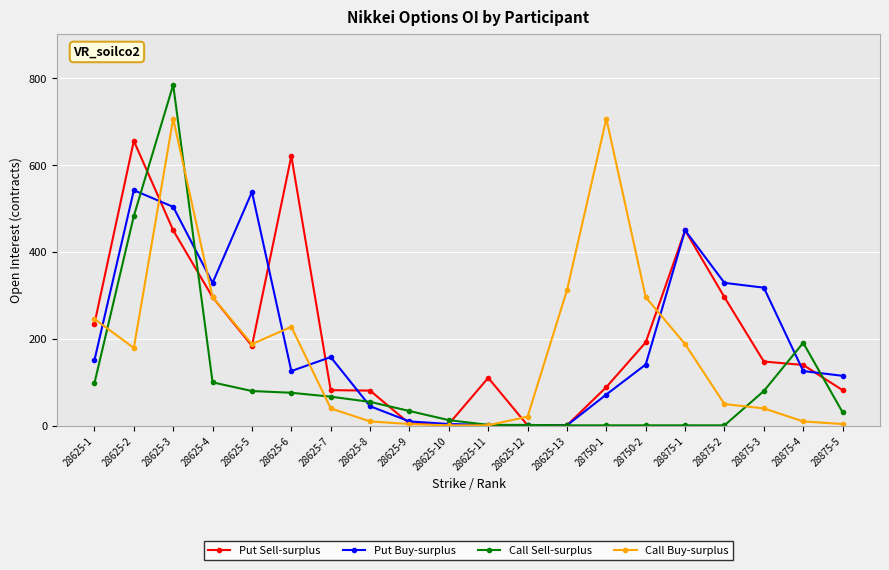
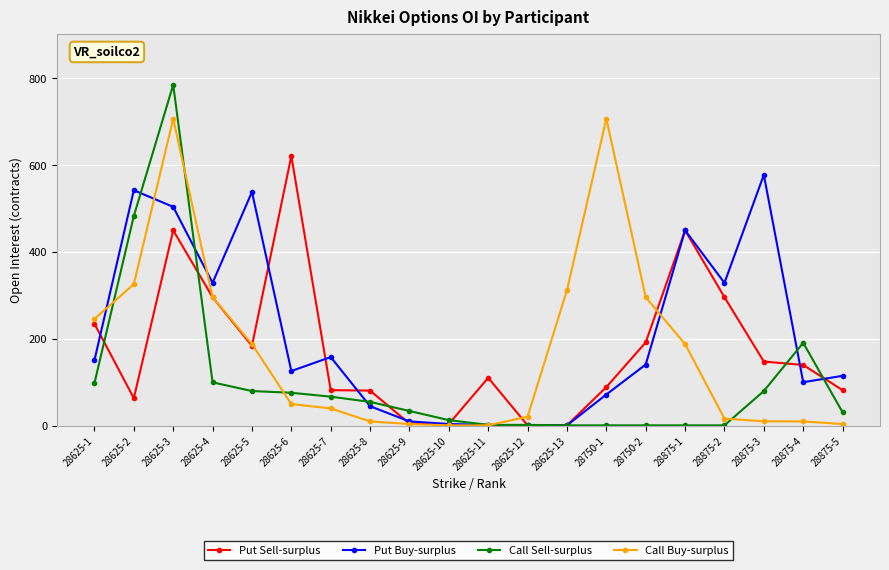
  {
    "Put Sell-surplus": {
      "28625-1": 240,
-     "28625-2": 660,
+     "28625-2": 60,
      "28625-3": 450,
      "28625-6": 620,
      "28625-7": 80,
      "28625-8": 80,
      "28625-11": 110,
      "28750-1": 90,
      "28750-2": 190,
      "28875-2": 300,
      "28875-3": 150,
      "28875-4": 140,
      "28875-5": 80
    },
    "Put Buy-surplus": {
      "28625-1": 150,
      "28625-2": 540,
      "28625-3": 500,
      "28625-4": 330,
      "28625-5": 540,
      "28625-6": 130,
      "28625-7": 160,
      "28625-8": 50,
      "28750-1": 70,
      "28750-2": 140,
      "28875-2": 330,
-     "28875-3": 320,
-     "28875-4": 130,
+     "28875-3": 580,
+     "28875-4": 100,
      "28875-5": 120
    },
    "Call Sell-surplus": {
      "28625-1": 100,
      "28625-2": 480,
      "28625-3": 790,
      "28625-4": 100,
      "28625-5": 80,
      "28625-6": 80,
      "28625-7": 70,
      "28625-8": 60,
      "28625-9": 30,
      "28625-10": 10,
      "28750-1": 0,
      "28750-2": 0,
      "28875-1": 0,
      "28875-2": 0,
      "28875-3": 80,
      "28875-4": 190,
      "28875-5": 30
    },
    "Call Buy-surplus": {
      "28625-1": 250,
-     "28625-2": 180,
+     "28625-2": 330,
      "28625-3": 710,
-     "28625-6": 230,
+     "28625-6": 50,
      "28625-7": 40,
      "28625-8": 10,
      "28625-12": 20,
      "28625-13": 310,
      "28750-1": 710,
      "28750-2": 300,
      "28875-1": 190,
-     "28875-2": 50,
-     "28875-3": 40,
+     "28875-2": 20,
+     "28875-3": 10,
      "28875-4": 10,
      "28875-5": 0
    }
  }
